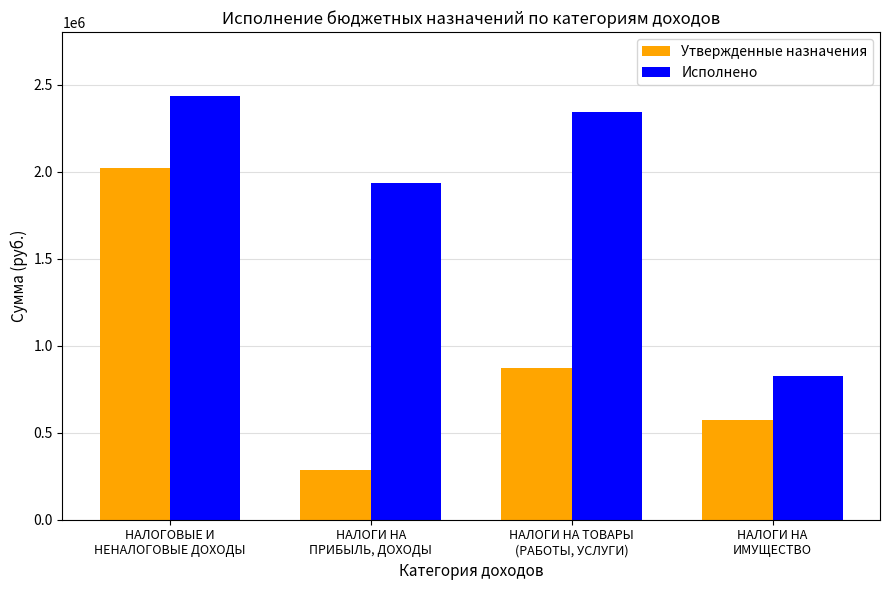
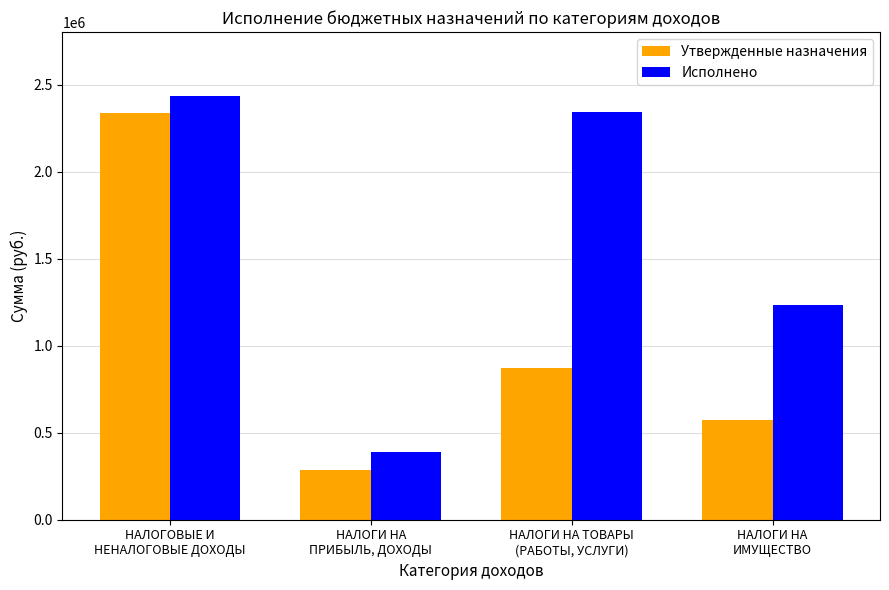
  {
    "Утвержденные назначения": {
-     "НАЛОГОВЫЕ И НЕНАЛОГОВЫЕ ДОХОДЫ": 2020000,
+     "НАЛОГОВЫЕ И НЕНАЛОГОВЫЕ ДОХОДЫ": 2340000,
      "НАЛОГИ НА ПРИБЫЛЬ, ДОХОДЫ": 280000,
      "НАЛОГИ НА ТОВАРЫ (РАБОТЫ, УСЛУГИ)": 870000,
      "НАЛОГИ НА ИМУЩЕСТВО": 570000
    },
    "Исполнено": {
      "НАЛОГОВЫЕ И НЕНАЛОГОВЫЕ ДОХОДЫ": 2440000,
-     "НАЛОГИ НА ПРИБЫЛЬ, ДОХОДЫ": 1940000,
+     "НАЛОГИ НА ПРИБЫЛЬ, ДОХОДЫ": 390000,
      "НАЛОГИ НА ТОВАРЫ (РАБОТЫ, УСЛУГИ)": 2340000,
-     "НАЛОГИ НА ИМУЩЕСТВО": 830000
+     "НАЛОГИ НА ИМУЩЕСТВО": 1230000
    }
  }
